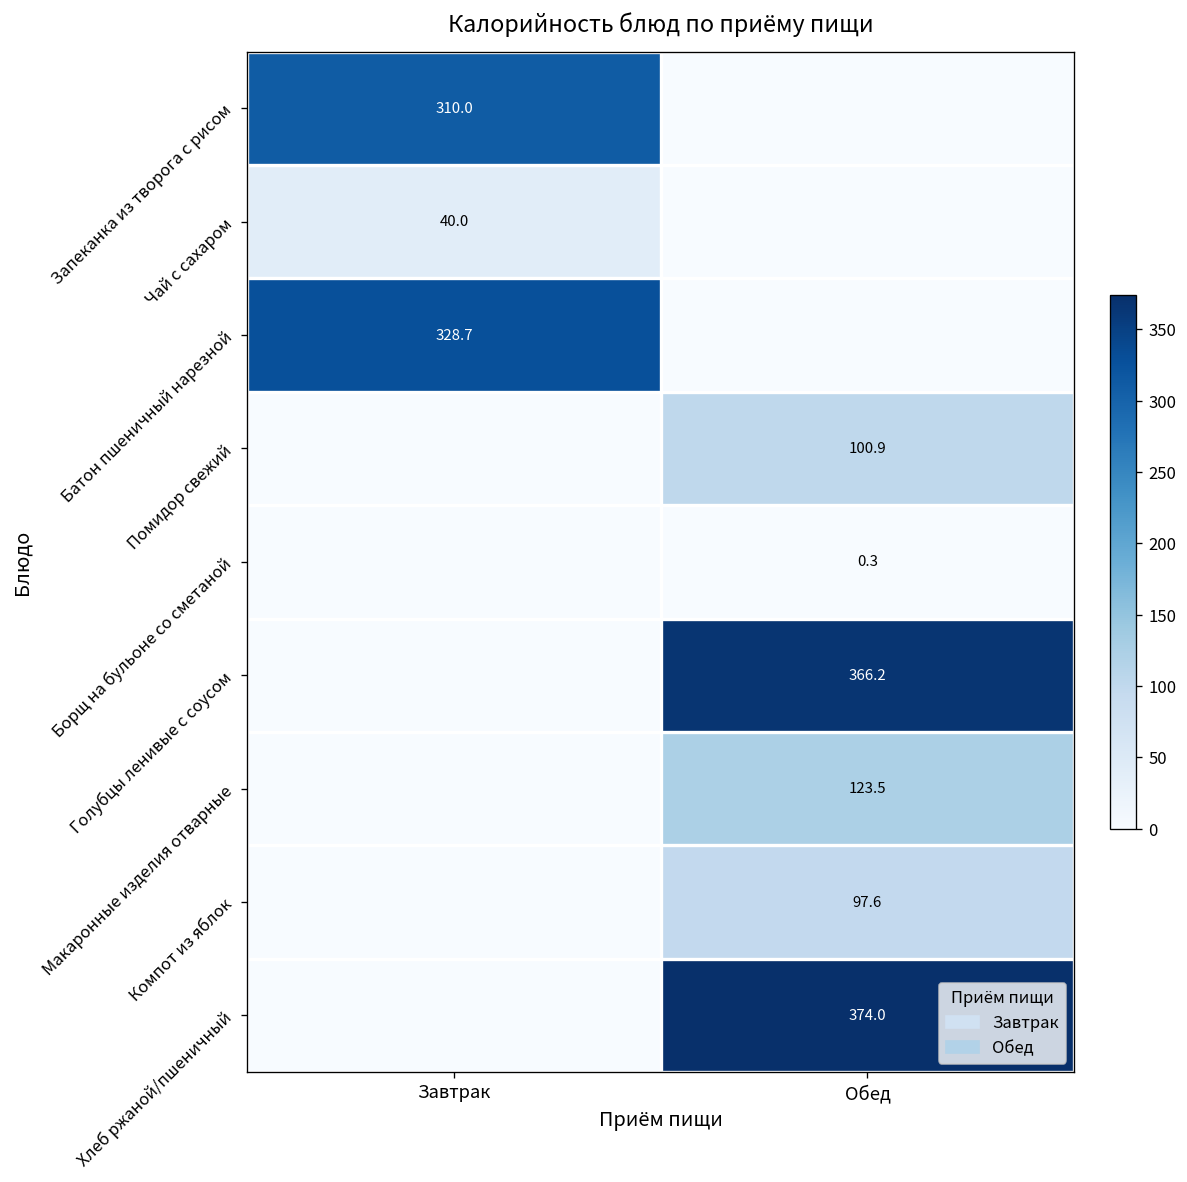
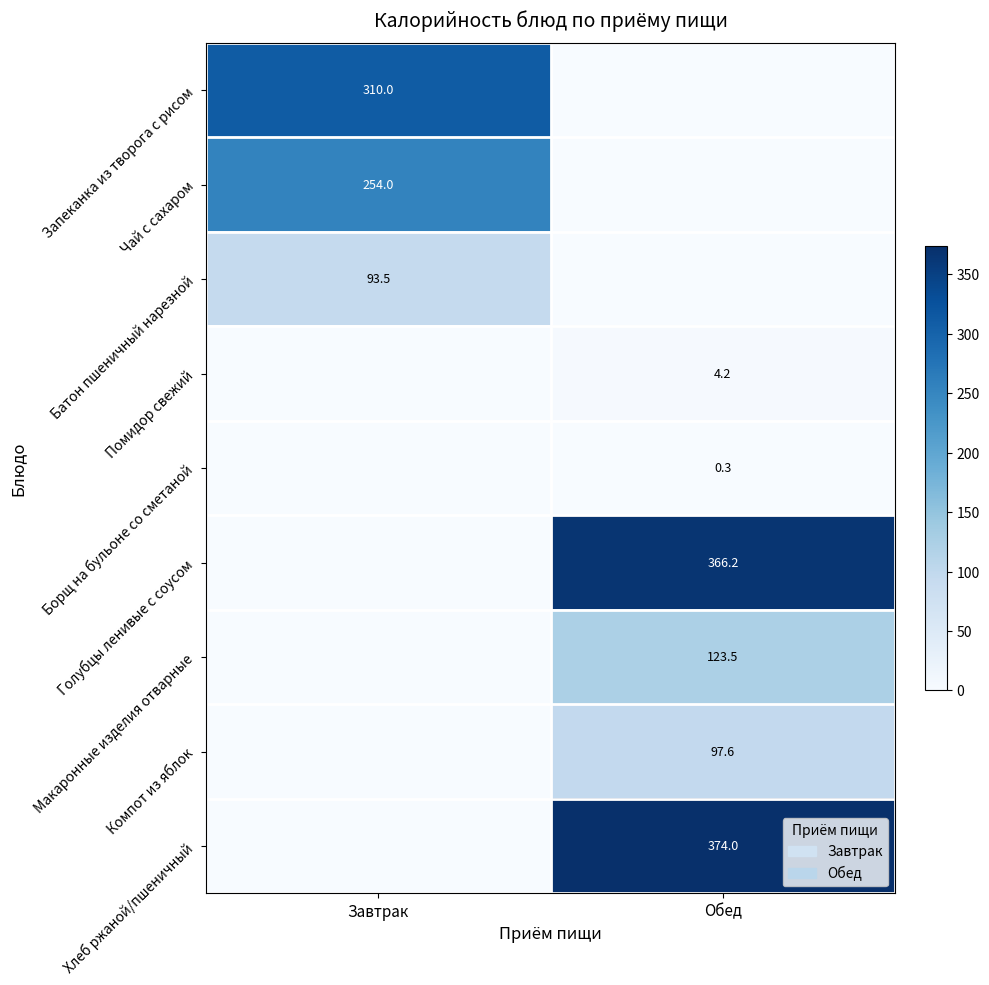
  {
    "Запеканка из творога с рисом": {
      "Завтрак": 310.0
    },
    "Чай с сахаром": {
-     "Завтрак": 40.0
+     "Завтрак": 254.0
    },
    "Батон пшеничный нарезной": {
-     "Завтрак": 328.7
+     "Завтрак": 93.5
    },
    "Помидор свежий": {
-     "Обед": 100.9
+     "Обед": 4.2
    },
    "Борщ на бульоне со сметаной": {
      "Обед": 0.3
    },
    "Голубцы ленивые с соусом": {
      "Обед": 366.2
    },
    "Макаронные изделия отварные": {
      "Обед": 123.5
    },
    "Компот из яблок": {
      "Обед": 97.6
    },
    "Хлеб ржаной/пшеничный": {
      "Обед": 374.0
    }
  }
